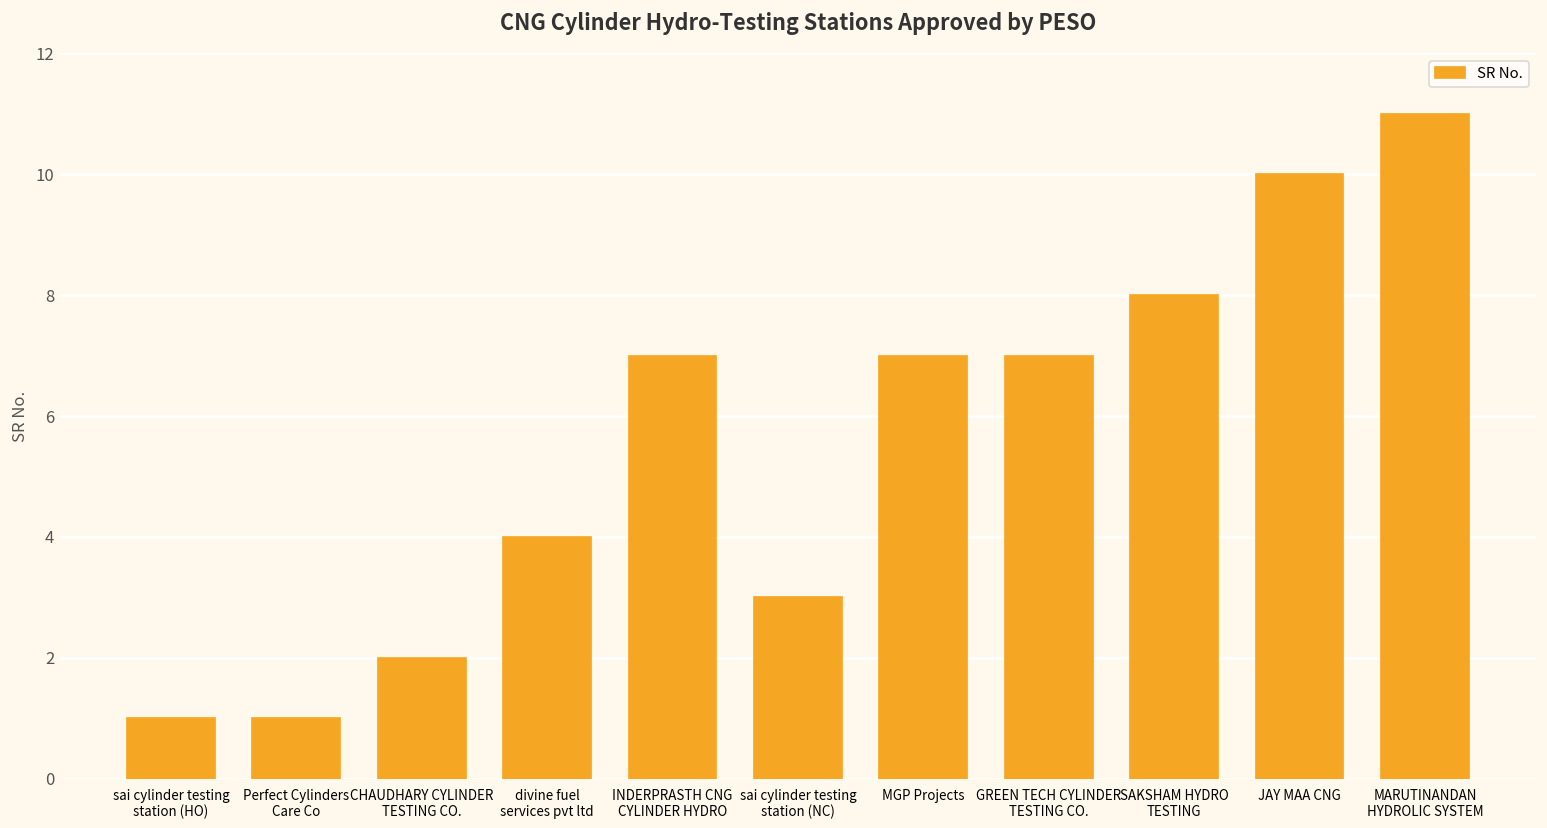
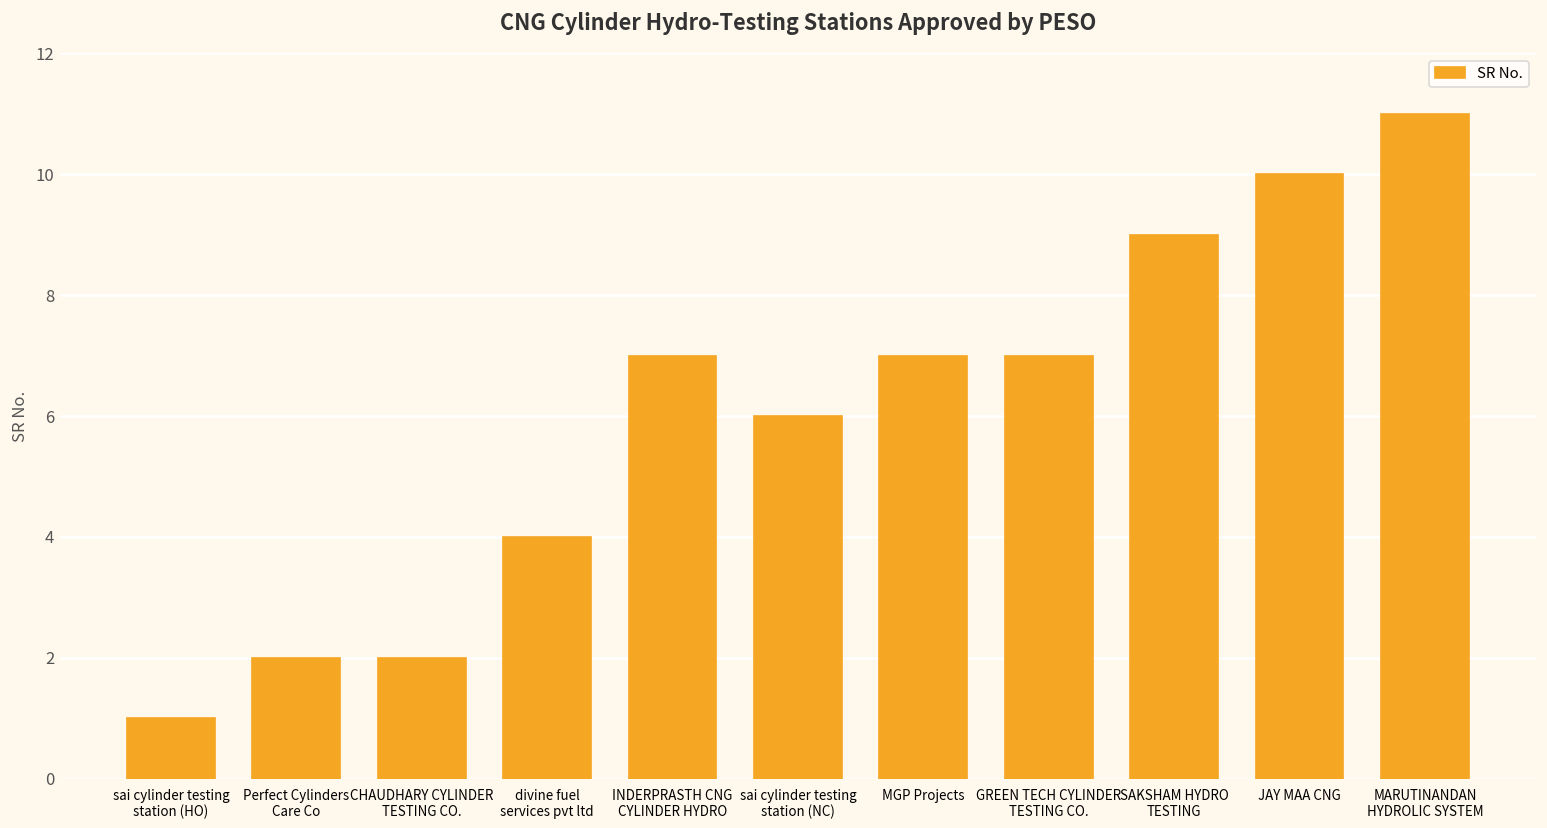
  {
    "sai cylinder testing station (HO)": 1,
-   "Perfect Cylinders Care Co": 1,
+   "Perfect Cylinders Care Co": 2,
    "CHAUDHARY CYLINDER TESTING CO.": 2,
    "divine fuel services pvt ltd": 4,
    "INDERPRASTH CNG CYLINDER HYDRO": 7,
-   "sai cylinder testing station (NC)": 3,
+   "sai cylinder testing station (NC)": 6,
    "MGP Projects": 7,
    "GREEN TECH CYLINDER TESTING CO.": 7,
-   "SAKSHAM HYDRO TESTING": 8,
+   "SAKSHAM HYDRO TESTING": 9,
    "JAY MAA CNG": 10,
    "MARUTINANDAN HYDROLIC SYSTEM": 11
  }
